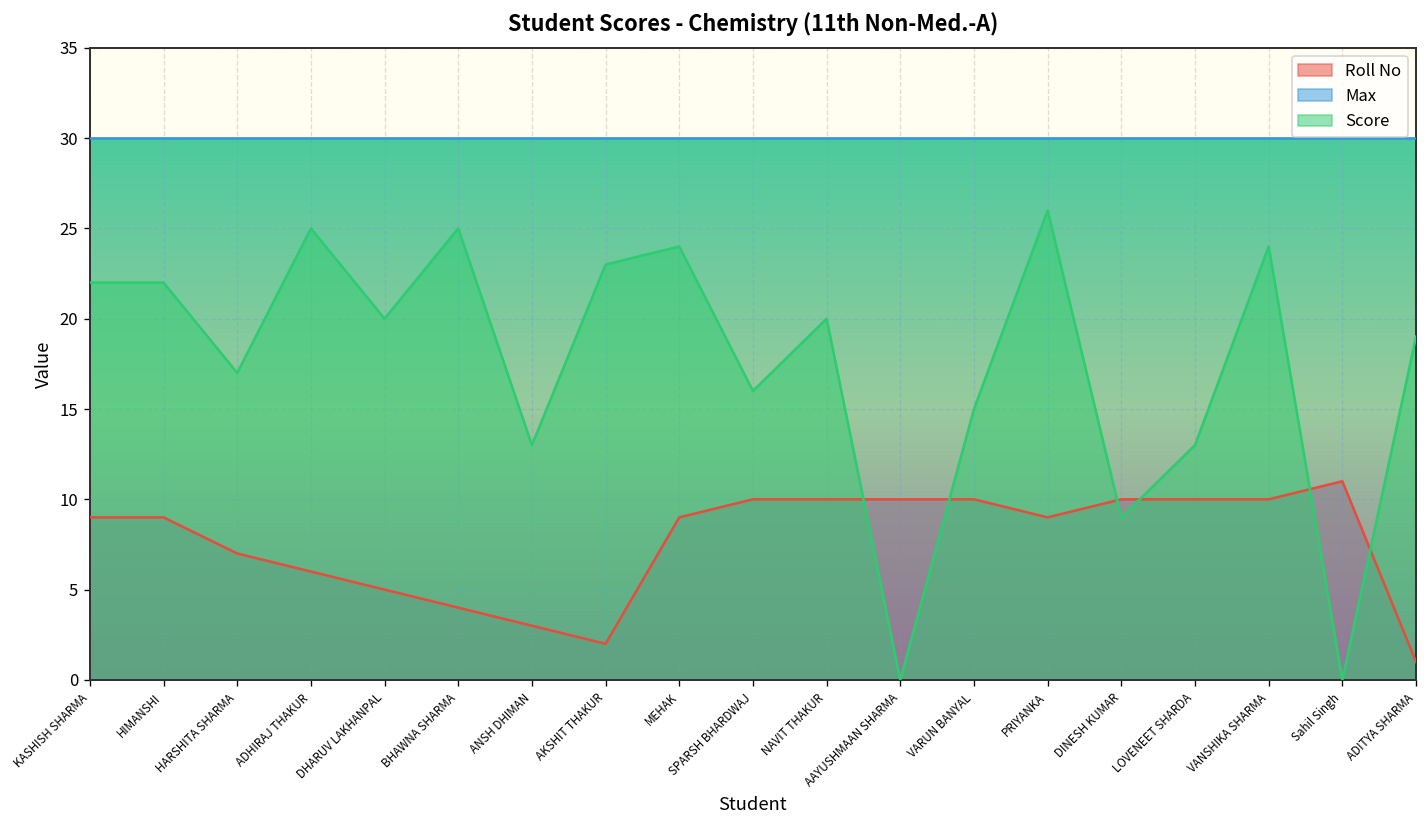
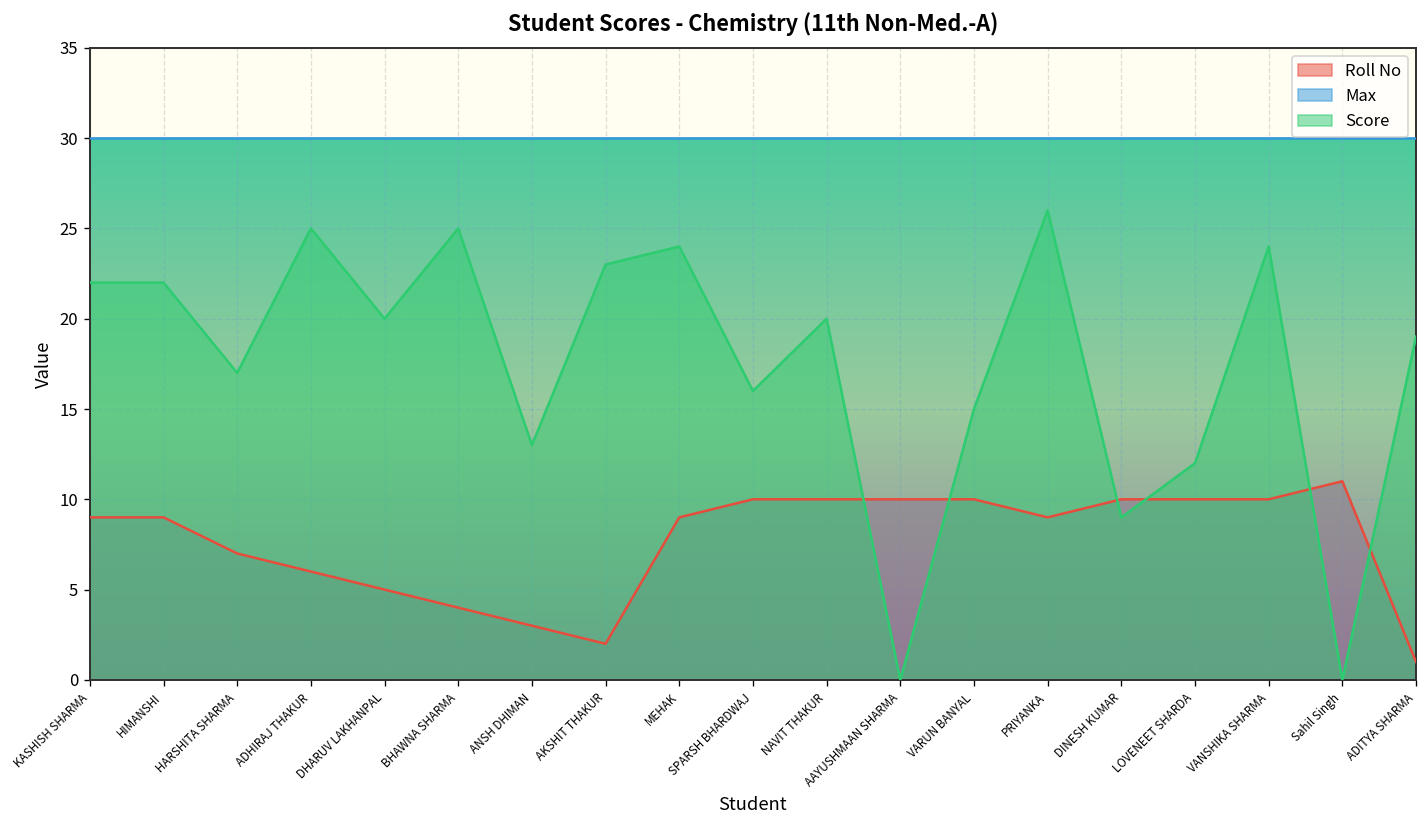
  {
    "Roll No": {
      "KASHISH SHARMA": 9,
      "HIMANSHI": 9,
      "HARSHITA SHARMA": 7,
      "ADHIRAJ THAKUR": 6,
      "DHARUV LAKHANPAL": 5,
      "BHAWNA SHARMA": 4,
      "ANSH DHIMAN": 3,
      "AKSHIT THAKUR": 2,
      "MEHAK": 9,
      "SPARSH BHARDWAJ": 10,
      "NAVIT THAKUR": 10,
      "AAYUSHMAAN SHARMA": 10,
      "VARUN BANYAL": 10,
      "PRIYANKA": 9,
      "DINESH KUMAR": 10,
      "LOVENEET SHARDA": 10,
      "VANSHIKA SHARMA": 10,
      "Sahil Singh": 11,
      "ADITYA SHARMA": 1
    },
    "Max": {
      "KASHISH SHARMA": 30,
      "HIMANSHI": 30,
      "HARSHITA SHARMA": 30,
      "ADHIRAJ THAKUR": 30,
      "DHARUV LAKHANPAL": 30,
      "BHAWNA SHARMA": 30,
      "ANSH DHIMAN": 30,
      "AKSHIT THAKUR": 30,
      "MEHAK": 30,
      "SPARSH BHARDWAJ": 30,
      "NAVIT THAKUR": 30,
      "AAYUSHMAAN SHARMA": 30,
      "VARUN BANYAL": 30,
      "PRIYANKA": 30,
      "DINESH KUMAR": 30,
      "LOVENEET SHARDA": 30,
      "VANSHIKA SHARMA": 30,
      "Sahil Singh": 30,
      "ADITYA SHARMA": 30
    },
    "Score": {
      "KASHISH SHARMA": 22,
      "HIMANSHI": 22,
      "HARSHITA SHARMA": 17,
      "ADHIRAJ THAKUR": 25,
      "DHARUV LAKHANPAL": 20,
      "BHAWNA SHARMA": 25,
      "ANSH DHIMAN": 13,
      "AKSHIT THAKUR": 23,
      "MEHAK": 24,
      "SPARSH BHARDWAJ": 16,
      "NAVIT THAKUR": 20,
      "AAYUSHMAAN SHARMA": 0,
      "VARUN BANYAL": 15,
      "PRIYANKA": 26,
      "DINESH KUMAR": 9,
-     "LOVENEET SHARDA": 13,
+     "LOVENEET SHARDA": 12,
      "VANSHIKA SHARMA": 24,
      "Sahil Singh": 0,
      "ADITYA SHARMA": 19
    }
  }
